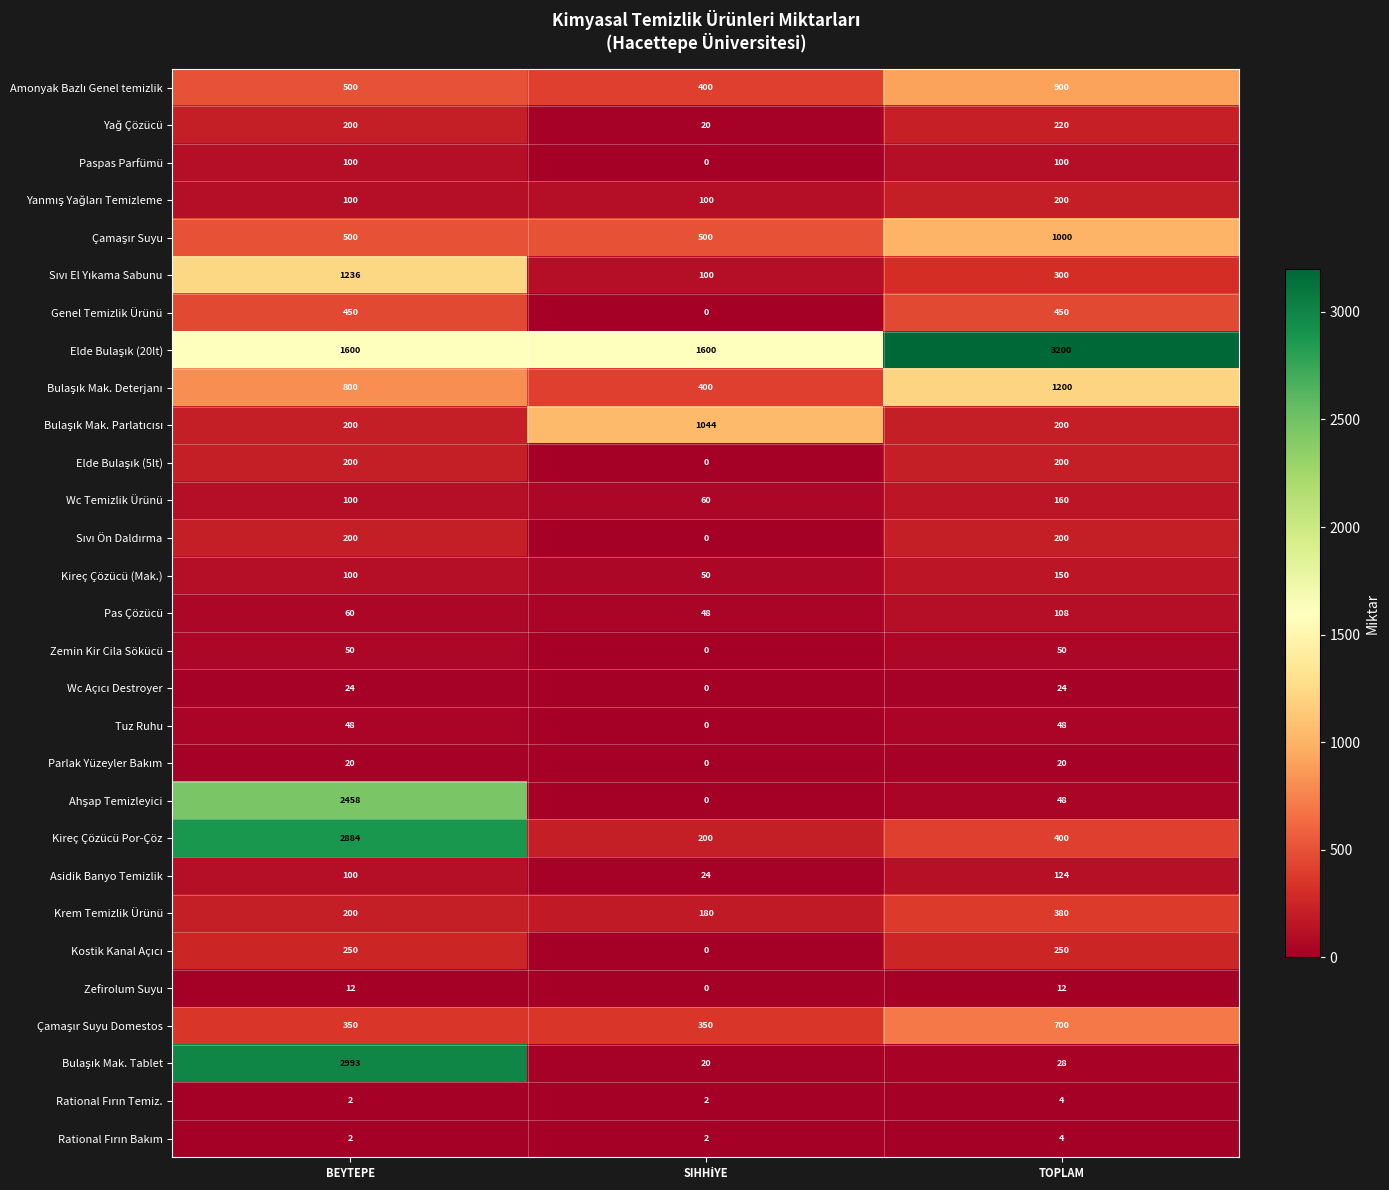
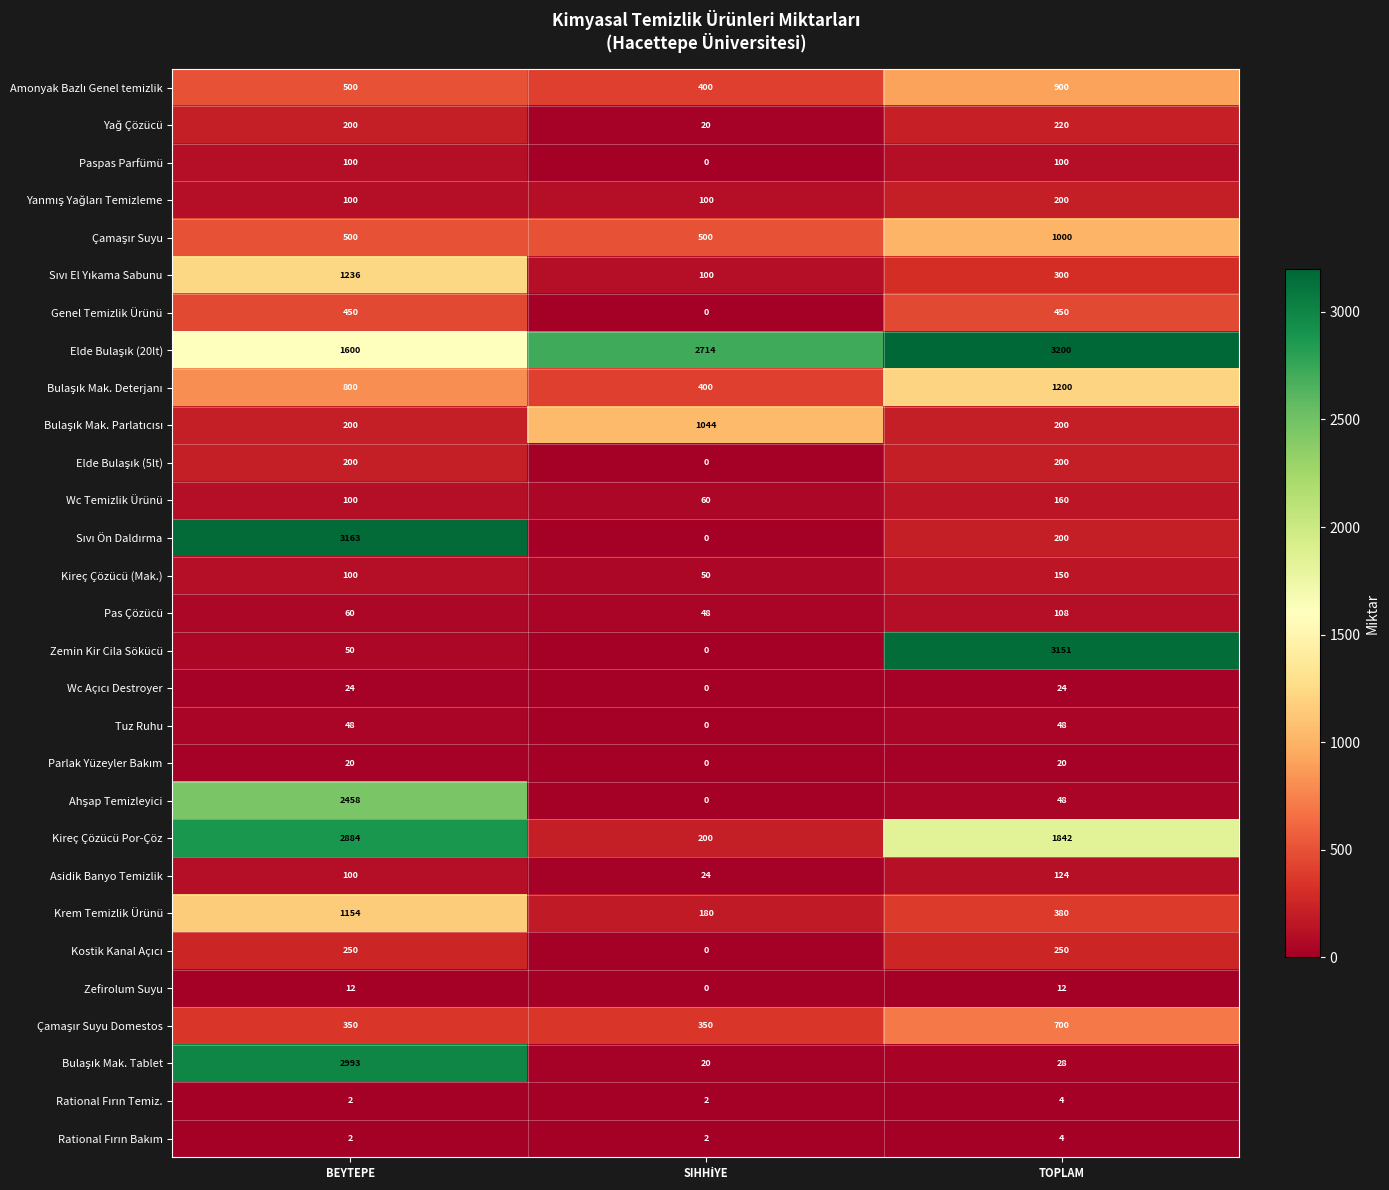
  {
    "Amonyak Bazlı Genel temizlik": {
      "BEYTEPE": 500,
      "SIHHİYE": 400,
      "TOPLAM": 900
    },
    "Yağ Çözücü": {
      "BEYTEPE": 200,
      "SIHHİYE": 20,
      "TOPLAM": 220
    },
    "Paspas Parfümü": {
      "BEYTEPE": 100,
      "SIHHİYE": 0,
      "TOPLAM": 100
    },
    "Yanmış Yağları Temizleme": {
      "BEYTEPE": 100,
      "SIHHİYE": 100,
      "TOPLAM": 200
    },
    "Çamaşır Suyu": {
      "BEYTEPE": 500,
      "SIHHİYE": 500,
      "TOPLAM": 1000
    },
    "Sıvı El Yıkama Sabunu": {
      "BEYTEPE": 1236,
      "SIHHİYE": 100,
      "TOPLAM": 300
    },
    "Genel Temizlik Ürünü": {
      "BEYTEPE": 450,
      "SIHHİYE": 0,
      "TOPLAM": 450
    },
    "Elde Bulaşık (20lt)": {
      "BEYTEPE": 1600,
-     "SIHHİYE": 1600,
+     "SIHHİYE": 2714,
      "TOPLAM": 3200
    },
    "Bulaşık Mak. Deterjanı": {
      "BEYTEPE": 800,
      "SIHHİYE": 400,
      "TOPLAM": 1200
    },
    "Bulaşık Mak. Parlatıcısı": {
      "BEYTEPE": 200,
      "SIHHİYE": 1044,
      "TOPLAM": 200
    },
    "Elde Bulaşık (5lt)": {
      "BEYTEPE": 200,
      "SIHHİYE": 0,
      "TOPLAM": 200
    },
    "Wc Temizlik Ürünü": {
      "BEYTEPE": 100,
      "SIHHİYE": 60,
      "TOPLAM": 160
    },
    "Sıvı Ön Daldırma": {
-     "BEYTEPE": 200,
+     "BEYTEPE": 3163,
      "SIHHİYE": 0,
      "TOPLAM": 200
    },
    "Kireç Çözücü (Mak.)": {
      "BEYTEPE": 100,
      "SIHHİYE": 50,
      "TOPLAM": 150
    },
    "Pas Çözücü": {
      "BEYTEPE": 60,
      "SIHHİYE": 48,
      "TOPLAM": 108
    },
    "Zemin Kir Cila Sökücü": {
      "BEYTEPE": 50,
      "SIHHİYE": 0,
-     "TOPLAM": 50
+     "TOPLAM": 3151
    },
    "Wc Açıcı Destroyer": {
      "BEYTEPE": 24,
      "SIHHİYE": 0,
      "TOPLAM": 24
    },
    "Tuz Ruhu": {
      "BEYTEPE": 48,
      "SIHHİYE": 0,
      "TOPLAM": 48
    },
    "Parlak Yüzeyler Bakım": {
      "BEYTEPE": 20,
      "SIHHİYE": 0,
      "TOPLAM": 20
    },
    "Ahşap Temizleyici": {
      "BEYTEPE": 2458,
      "SIHHİYE": 0,
      "TOPLAM": 48
    },
    "Kireç Çözücü Por-Çöz": {
      "BEYTEPE": 2884,
      "SIHHİYE": 200,
-     "TOPLAM": 400
+     "TOPLAM": 1842
    },
    "Asidik Banyo Temizlik": {
      "BEYTEPE": 100,
      "SIHHİYE": 24,
      "TOPLAM": 124
    },
    "Krem Temizlik Ürünü": {
-     "BEYTEPE": 200,
+     "BEYTEPE": 1154,
      "SIHHİYE": 180,
      "TOPLAM": 380
    },
    "Kostik Kanal Açıcı": {
      "BEYTEPE": 250,
      "SIHHİYE": 0,
      "TOPLAM": 250
    },
    "Zefirolum Suyu": {
      "BEYTEPE": 12,
      "SIHHİYE": 0,
      "TOPLAM": 12
    },
    "Çamaşır Suyu Domestos": {
      "BEYTEPE": 350,
      "SIHHİYE": 350,
      "TOPLAM": 700
    },
    "Bulaşık Mak. Tablet": {
      "BEYTEPE": 2993,
      "SIHHİYE": 20,
      "TOPLAM": 28
    },
    "Rational Fırın Temiz.": {
      "BEYTEPE": 2,
      "SIHHİYE": 2,
      "TOPLAM": 4
    },
    "Rational Fırın Bakım": {
      "BEYTEPE": 2,
      "SIHHİYE": 2,
      "TOPLAM": 4
    }
  }
